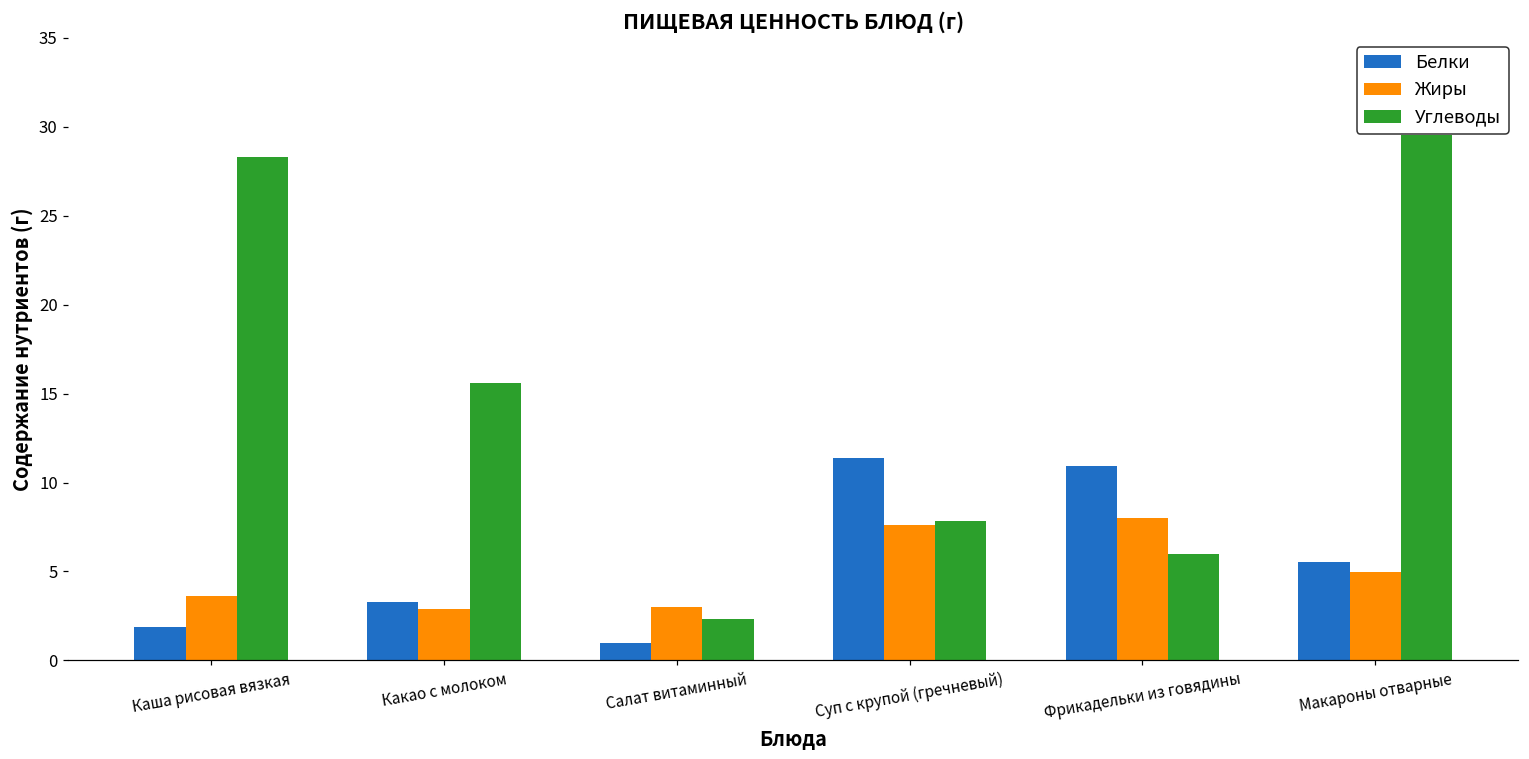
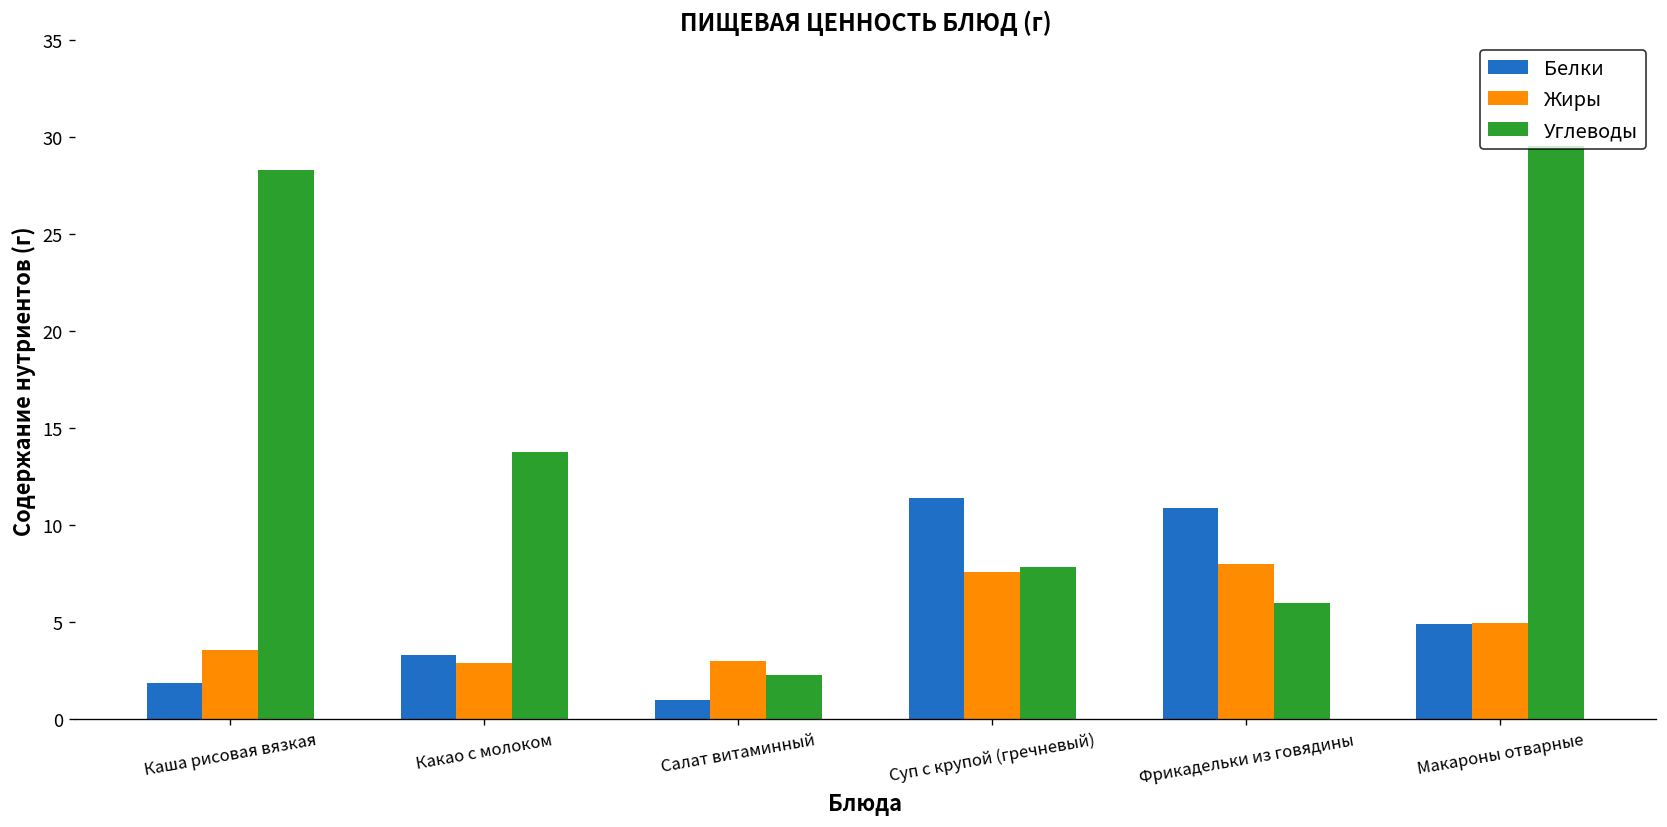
  {
    "Белки": {
      "Каша рисовая вязкая": 1.9,
      "Какао с молоком": 3.3,
      "Салат витаминный": 1.0,
      "Суп с крупой (гречневый)": 11.4,
      "Фрикадельки из говядины": 10.9,
-     "Макароны отварные": 5.6
+     "Макароны отварные": 4.9
    },
    "Жиры": {
      "Каша рисовая вязкая": 3.6,
      "Какао с молоком": 2.9,
      "Салат витаминный": 3.0,
      "Суп с крупой (гречневый)": 7.6,
      "Фрикадельки из говядины": 8.0,
      "Макароны отварные": 5.0
    },
    "Углеводы": {
      "Каша рисовая вязкая": 28.3,
-     "Какао с молоком": 15.6,
+     "Какао с молоком": 13.8,
      "Салат витаминный": 2.3,
      "Суп с крупой (гречневый)": 7.8,
      "Фрикадельки из говядины": 6.0
    }
  }
